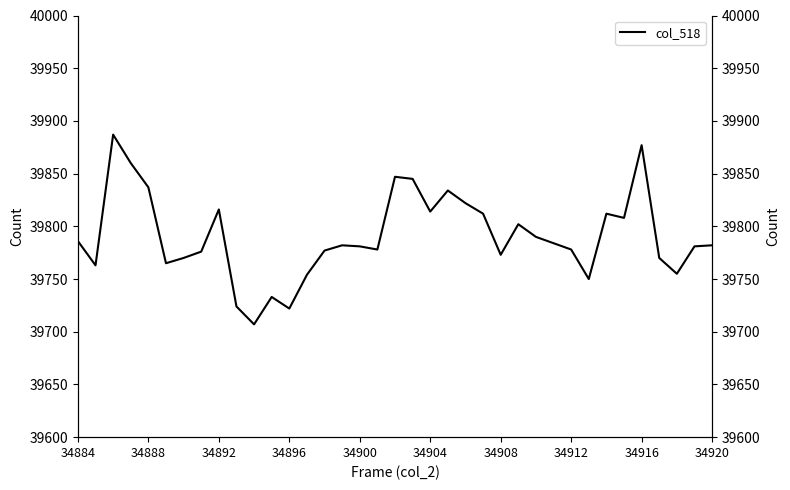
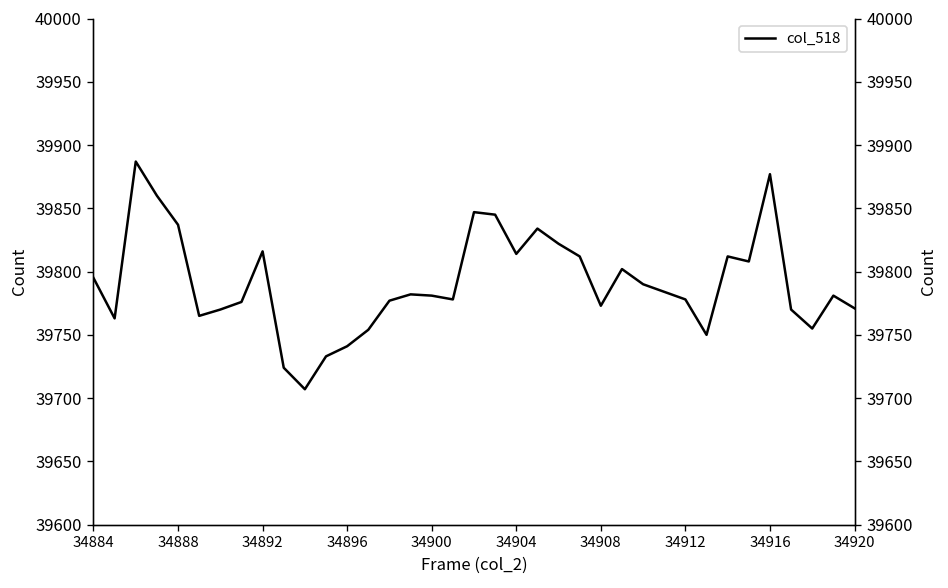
  {
-   "34884": 39786,
+   "34884": 39795,
    "34888": 39837,
    "34892": 39816,
-   "34896": 39722,
+   "34896": 39741,
    "34900": 39781,
    "34904": 39814,
    "34908": 39773,
    "34912": 39778,
    "34916": 39877,
-   "34920": 39782
+   "34920": 39771
  }
